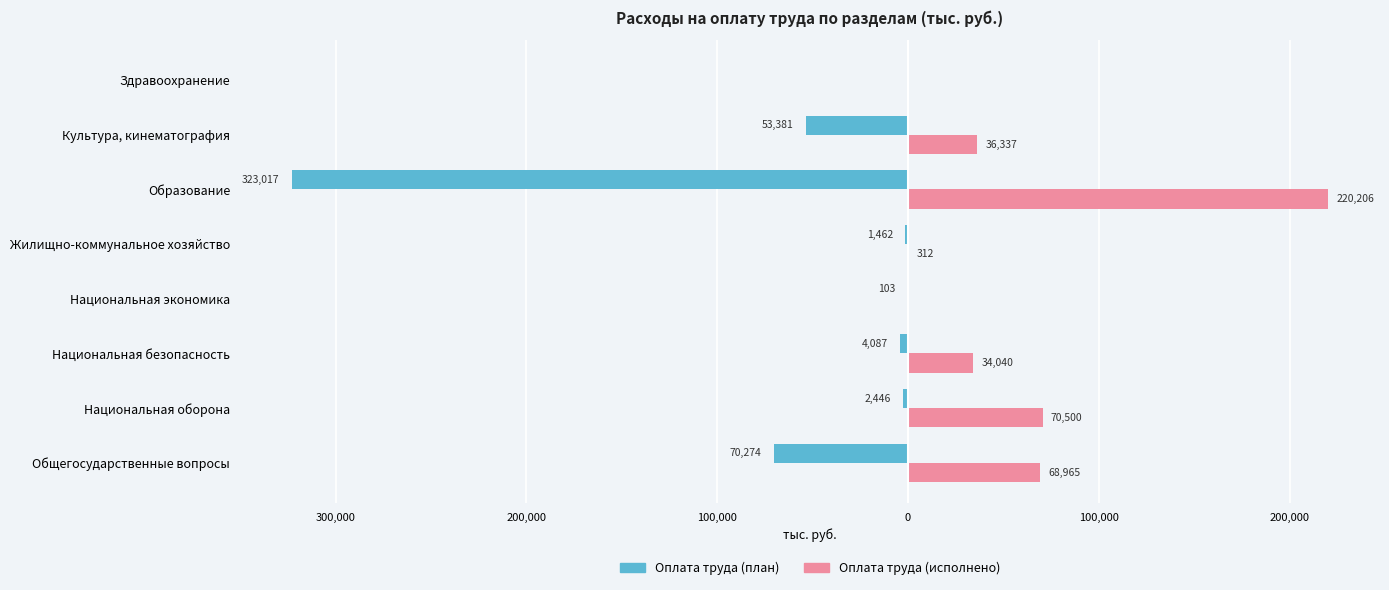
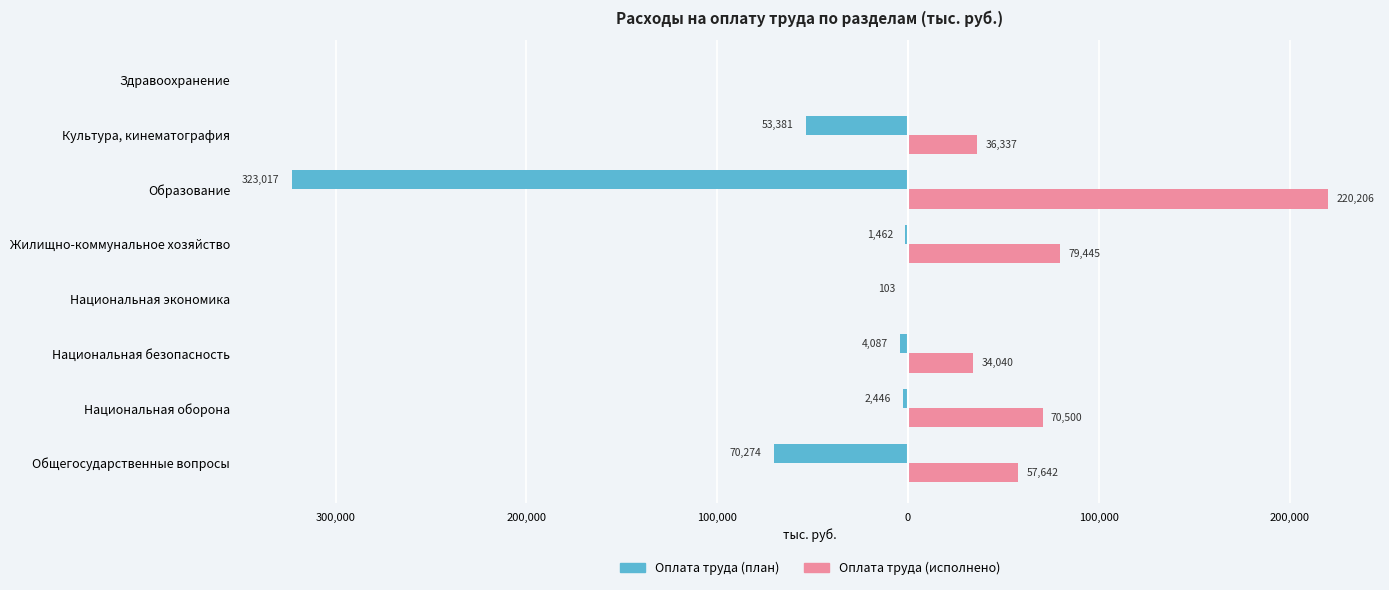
  {
    "Оплата труда (исполнено)": {
      "Культура, кинематография": "36,337",
      "Образование": "220,206",
-     "Жилищно-коммунальное хозяйство": "312",
+     "Жилищно-коммунальное хозяйство": "79,445",
      "Национальная безопасность": "34,040",
      "Национальная оборона": "70,500",
-     "Общегосударственные вопросы": "68,965"
+     "Общегосударственные вопросы": "57,642"
    }
  }
